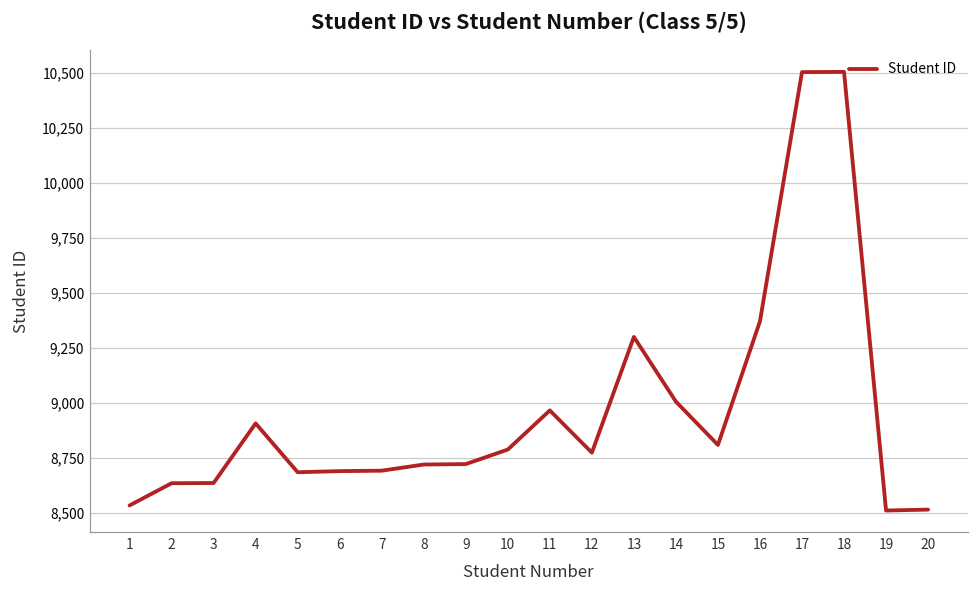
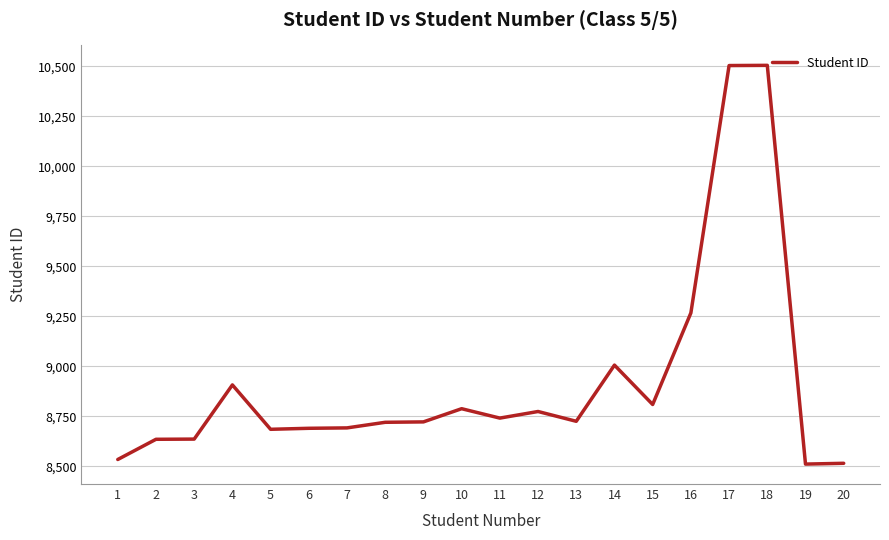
  {
    "1": "8,530",
    "2": "8,640",
    "3": "8,640",
    "4": "8,910",
    "5": "8,690",
    "6": "8,690",
    "7": "8,690",
    "8": "8,720",
    "9": "8,720",
    "10": "8,790",
-   "11": "8,970",
+   "11": "8,740",
    "12": "8,770",
-   "13": "9,300",
+   "13": "8,730",
    "14": "9,010",
    "15": "8,810",
-   "16": "9,370",
+   "16": "9,270",
    "17": "10,500",
    "18": "10,510",
    "19": "8,510",
    "20": "8,520"
  }
